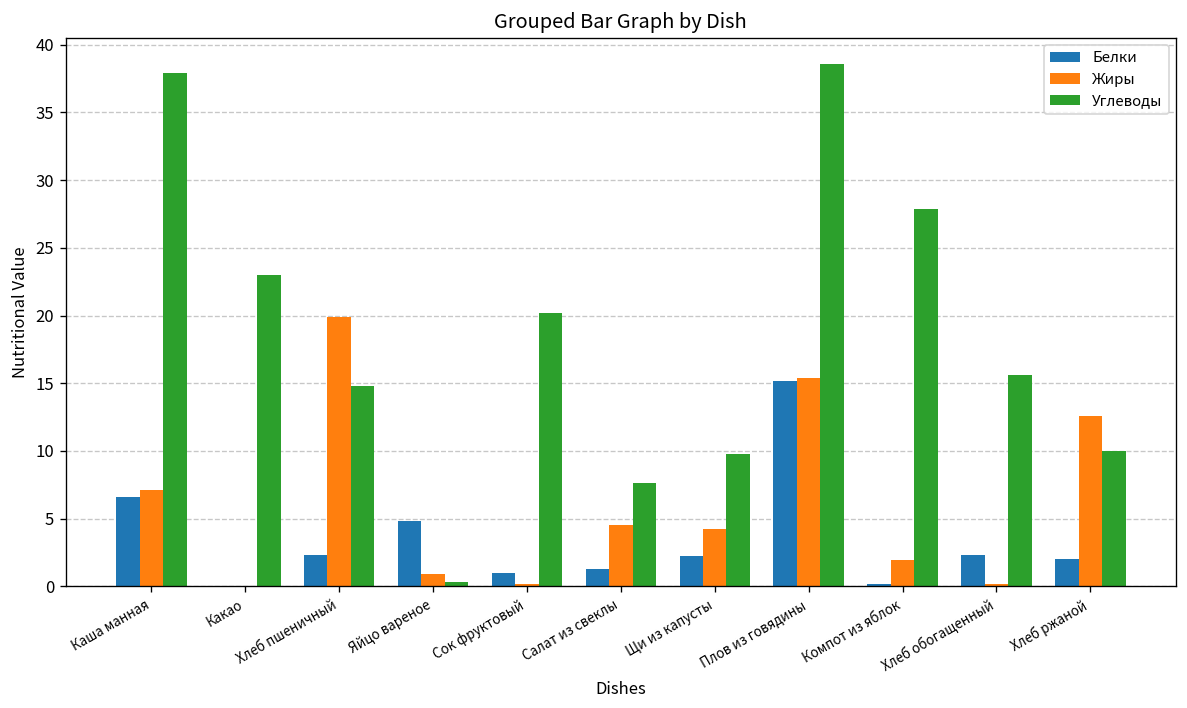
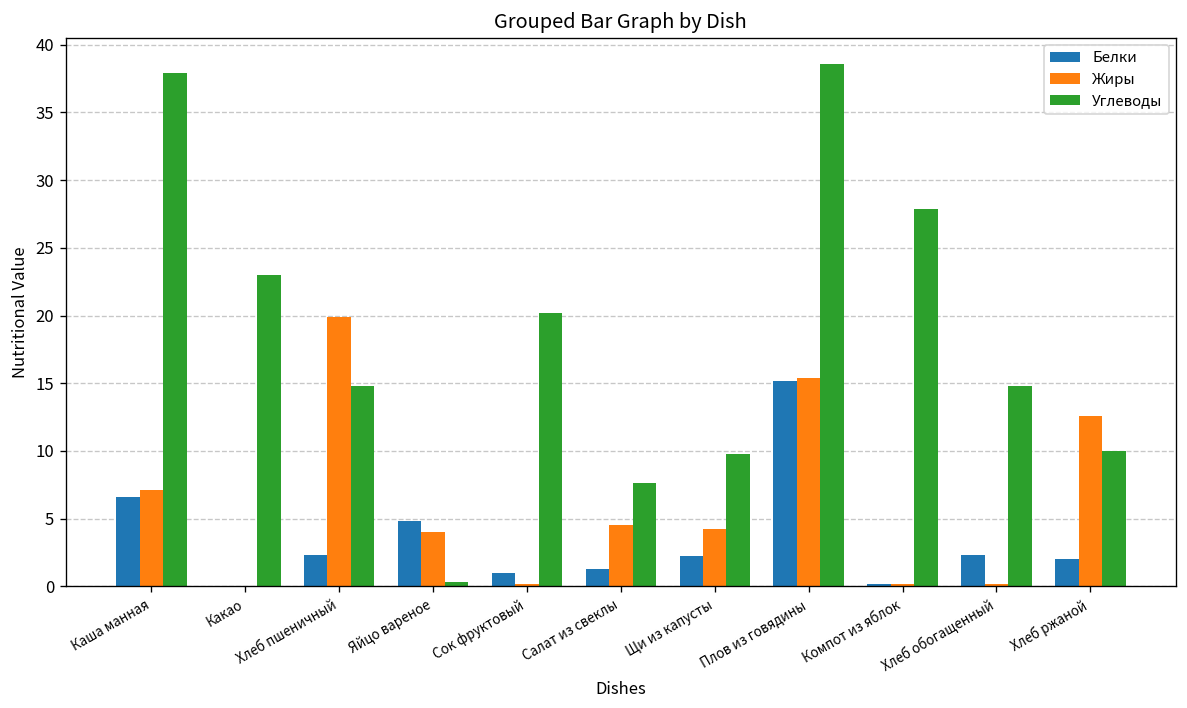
  {
    "Белки": {
      "Каша манная": 6.6,
      "Какао": 0.0,
      "Хлеб пшеничный": 2.3,
      "Яйцо вареное": 4.8,
      "Сок фруктовый": 1.0,
      "Салат из свеклы": 1.3,
      "Щи из капусты": 2.2,
      "Плов из говядины": 15.2,
      "Хлеб обогащенный": 2.3,
      "Хлеб ржаной": 2.0
    },
    "Жиры": {
      "Каша манная": 7.1,
      "Какао": 0.0,
      "Хлеб пшеничный": 19.9,
-     "Яйцо вареное": 0.9,
+     "Яйцо вареное": 4.0,
      "Салат из свеклы": 4.5,
      "Щи из капусты": 4.2,
      "Плов из говядины": 15.4,
-     "Компот из яблок": 1.9,
+     "Компот из яблок": 0.2,
      "Хлеб ржаной": 12.6
    },
    "Углеводы": {
      "Каша манная": 37.9,
      "Какао": 23.0,
      "Хлеб пшеничный": 14.8,
      "Яйцо вареное": 0.3,
      "Сок фруктовый": 20.2,
      "Салат из свеклы": 7.6,
      "Щи из капусты": 9.8,
      "Плов из говядины": 38.6,
      "Компот из яблок": 27.9,
-     "Хлеб обогащенный": 15.6,
+     "Хлеб обогащенный": 14.8,
      "Хлеб ржаной": 10.0
    }
  }
